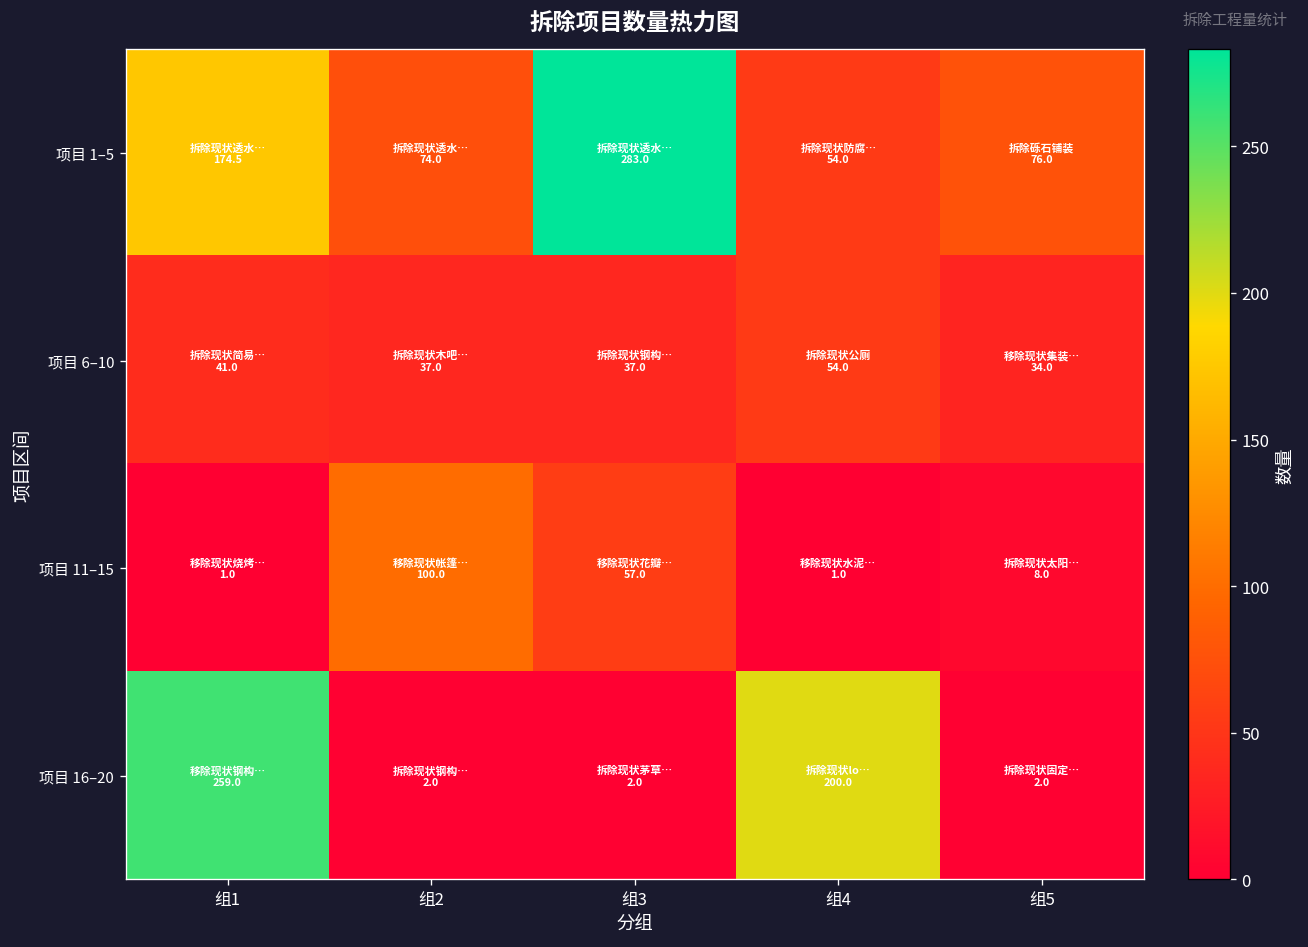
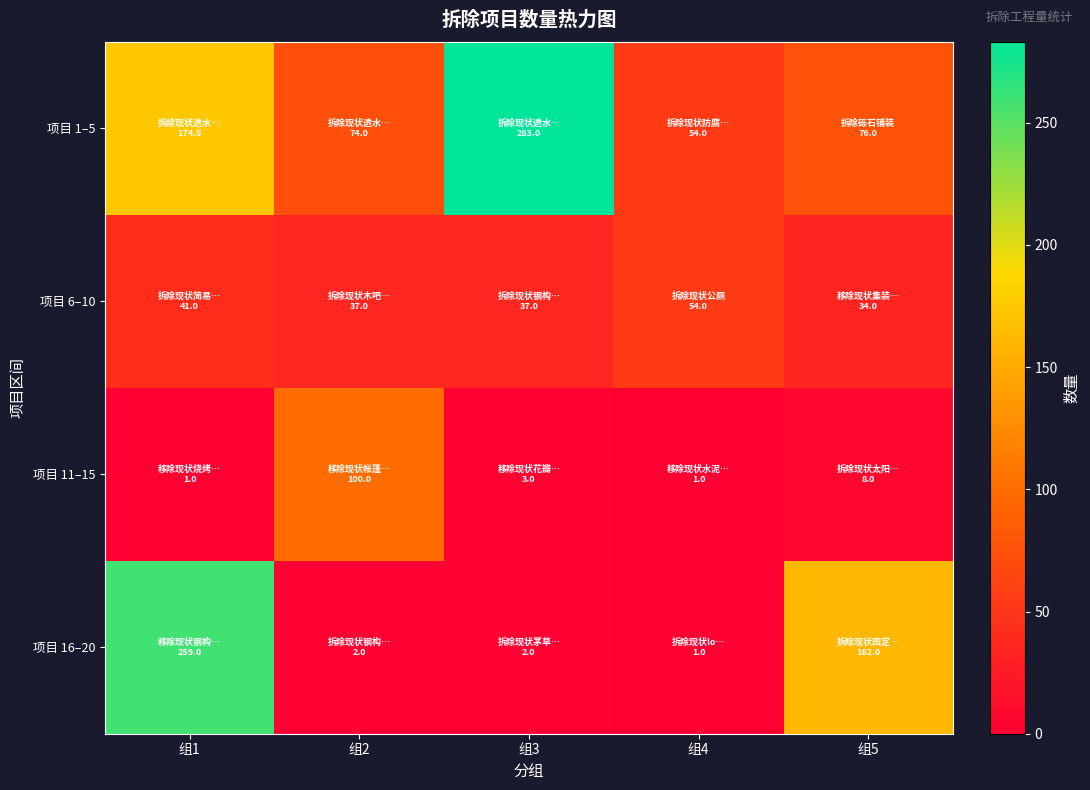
  {
    "项目 1–5": {
      "组1": 174.5,
      "组2": 74.0,
      "组3": 283.0,
      "组4": 54.0,
      "组5": 76.0
    },
    "项目 6–10": {
      "组1": 41.0,
      "组2": 37.0,
      "组3": 37.0,
      "组4": 54.0,
      "组5": 34.0
    },
    "项目 11–15": {
      "组1": 1.0,
      "组2": 100.0,
-     "组3": 57.0,
+     "组3": 3.0,
      "组4": 1.0,
      "组5": 8.0
    },
    "项目 16–20": {
      "组1": 259.0,
      "组2": 2.0,
      "组3": 2.0,
-     "组4": 200.0,
-     "组5": 2.0
+     "组4": 1.0,
+     "组5": 162.0
    }
  }
